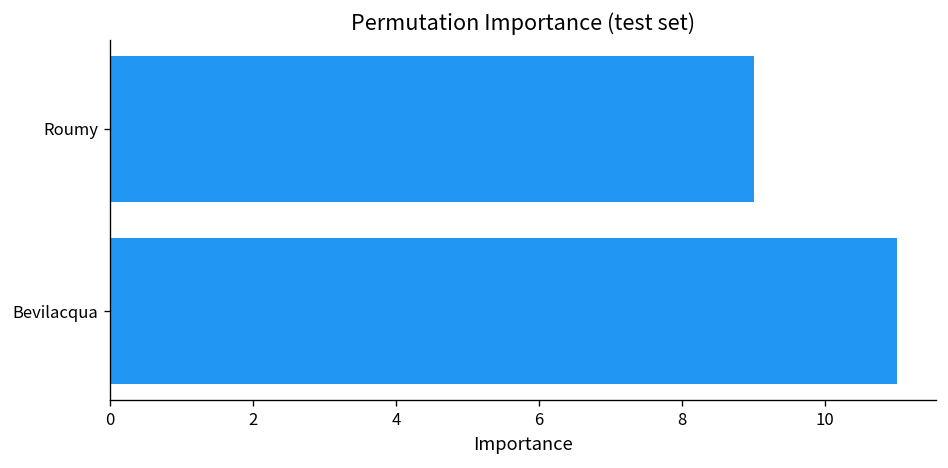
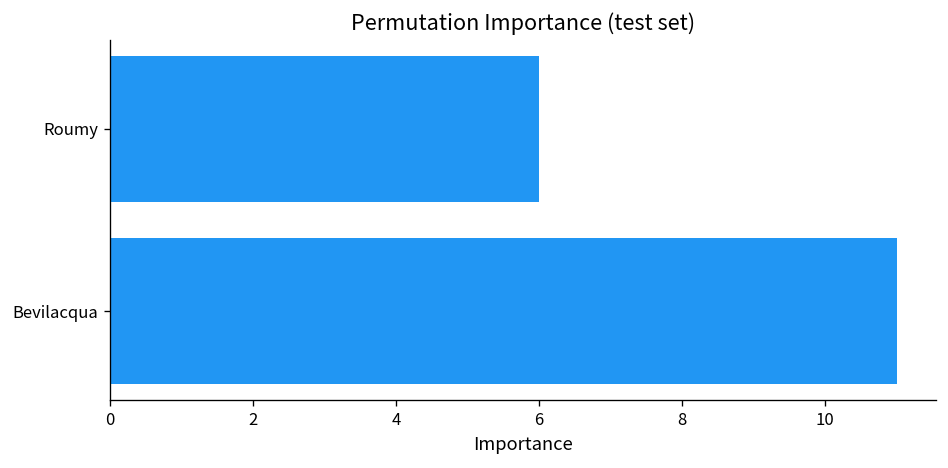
  {
-   "Roumy": 9,
+   "Roumy": 6,
    "Bevilacqua": 11
  }
